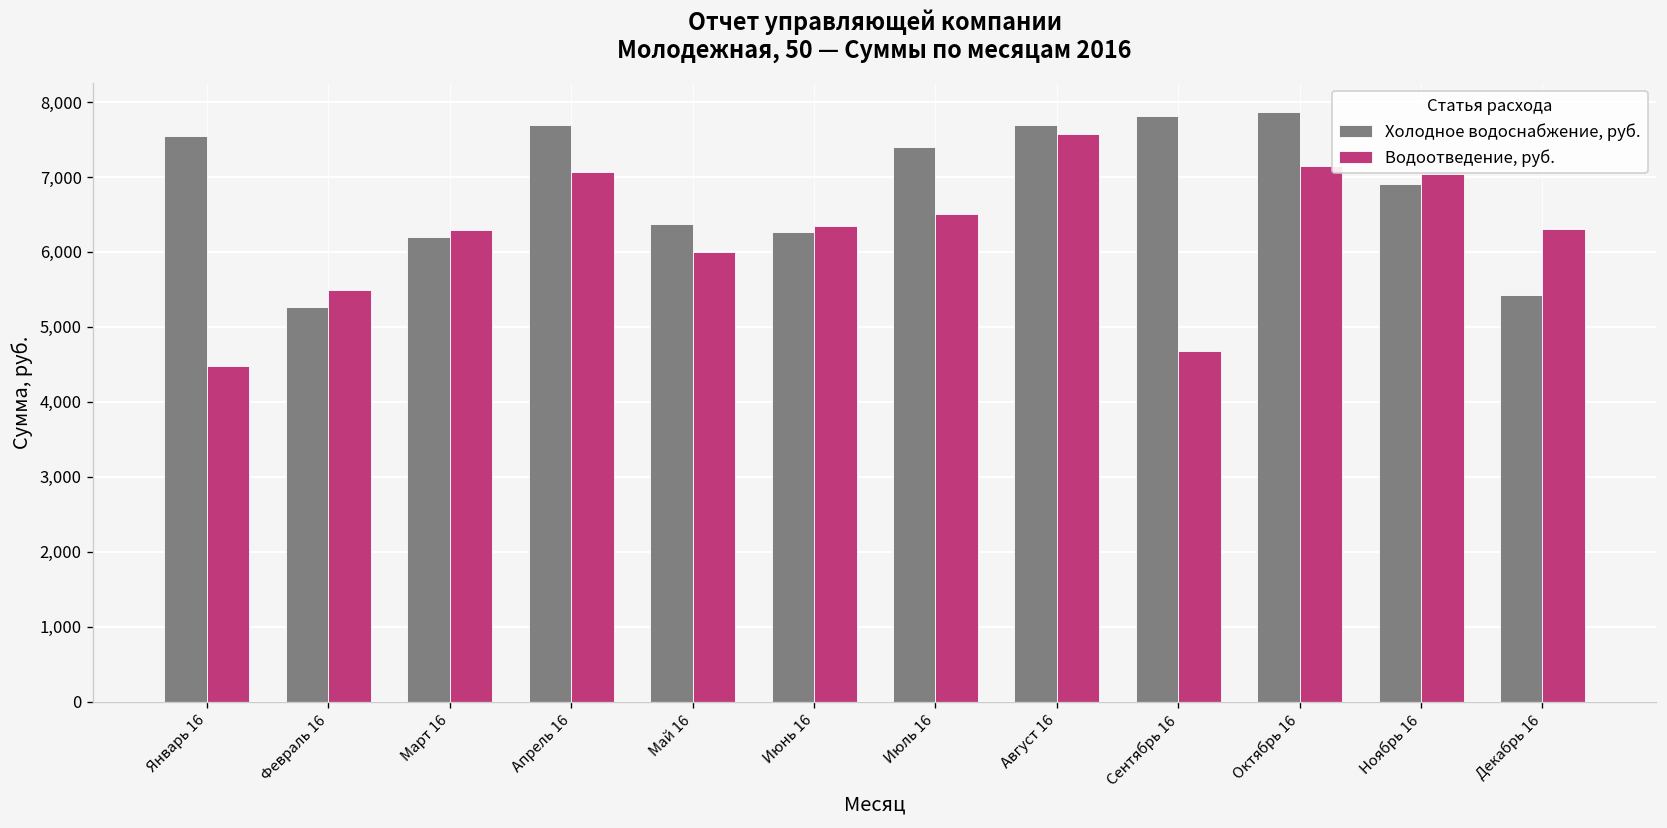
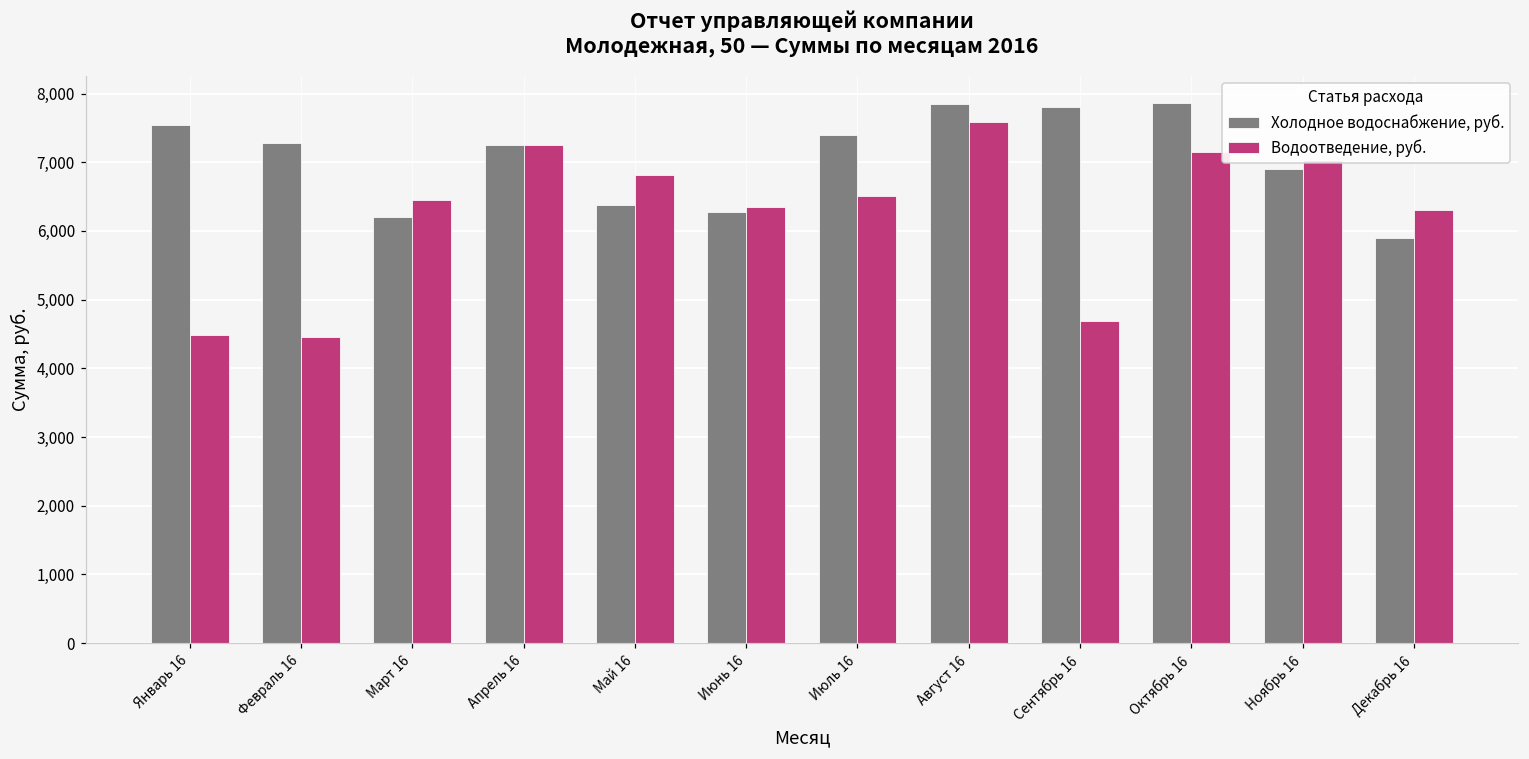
  {
    "Холодное водоснабжение, руб.": {
      "Январь 16": "7,500",
-     "Февраль 16": "5,300",
+     "Февраль 16": "7,300",
      "Март 16": "6,200",
-     "Апрель 16": "7,700",
+     "Апрель 16": "7,300",
      "Май 16": "6,400",
      "Июнь 16": "6,300",
      "Июль 16": "7,400",
-     "Август 16": "7,700",
+     "Август 16": "7,800",
      "Сентябрь 16": "7,800",
      "Октябрь 16": "7,900",
      "Ноябрь 16": "6,900",
-     "Декабрь 16": "5,400"
+     "Декабрь 16": "5,900"
    },
    "Водоотведение, руб.": {
      "Январь 16": "4,500",
-     "Февраль 16": "5,500",
-     "Март 16": "6,300",
-     "Апрель 16": "7,100",
-     "Май 16": "6,000",
+     "Февраль 16": "4,400",
+     "Март 16": "6,400",
+     "Апрель 16": "7,300",
+     "Май 16": "6,800",
      "Июнь 16": "6,300",
      "Июль 16": "6,500",
      "Август 16": "7,600",
      "Сентябрь 16": "4,700",
      "Октябрь 16": "7,100",
      "Ноябрь 16": "7,000",
      "Декабрь 16": "6,300"
    }
  }
